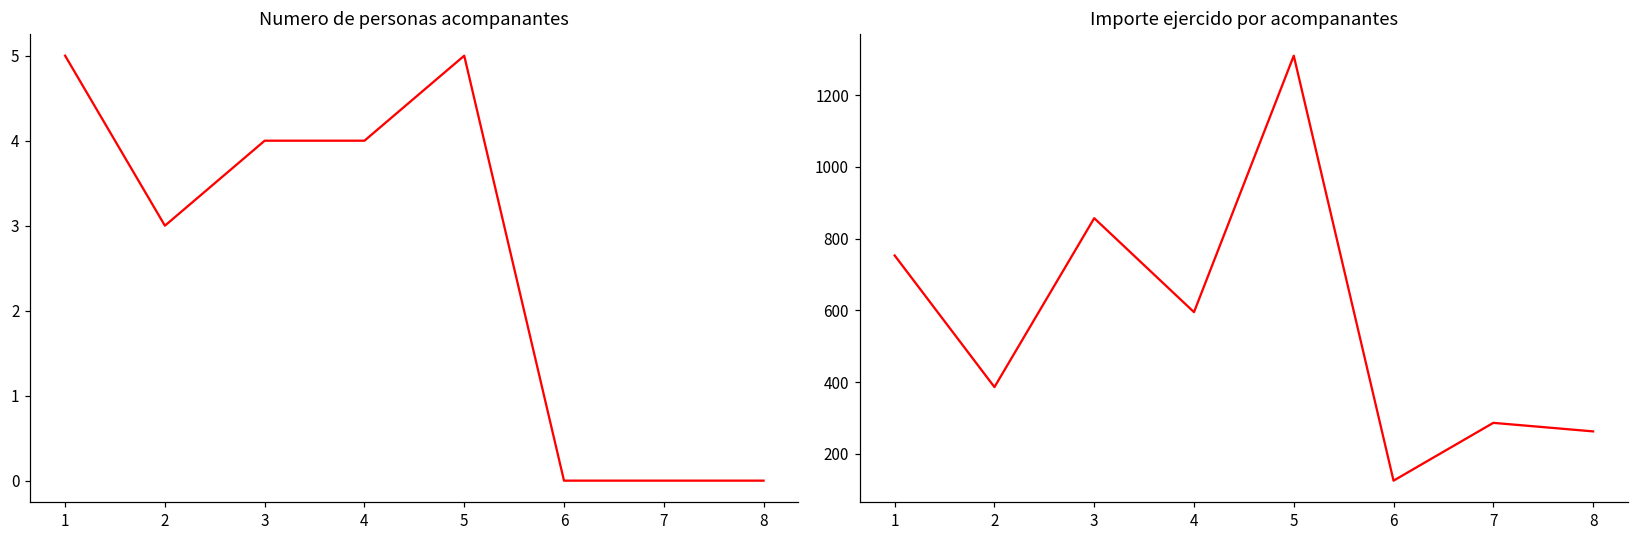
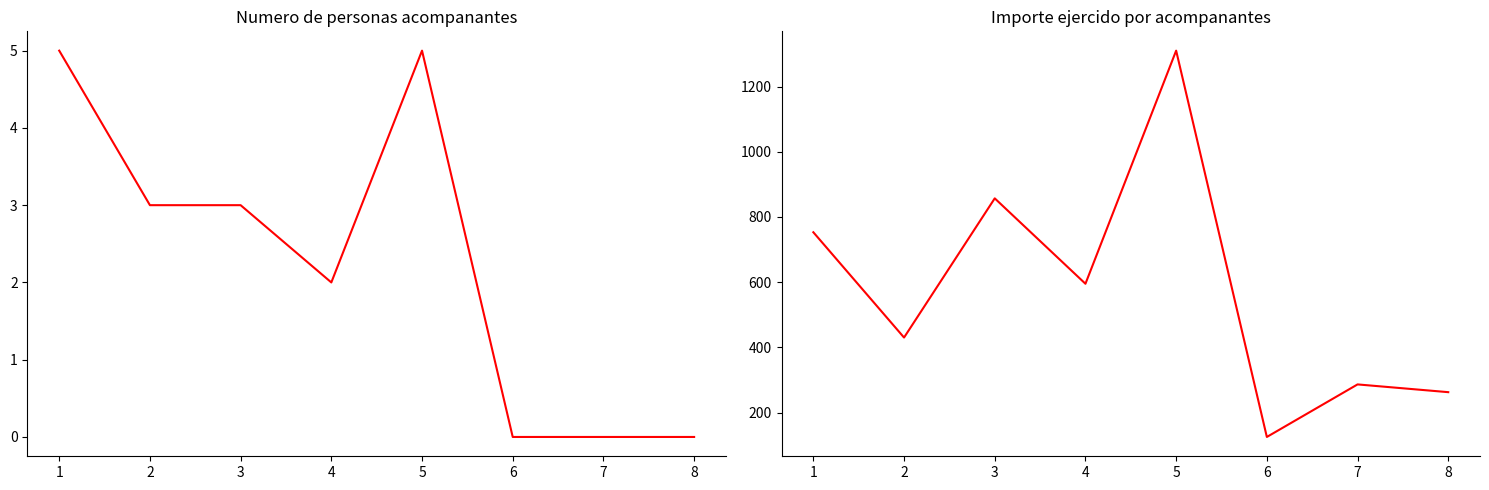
  {
    "Numero de personas acompanantes": {
      "1": 5,
      "2": 3,
-     "3": 4,
-     "4": 4,
+     "3": 3,
+     "4": 2,
      "5": 5,
      "6": 0,
      "7": 0,
      "8": 0
    },
    "Importe ejercido por acompanantes": {
      "1": 750,
-     "2": 390,
+     "2": 430,
      "3": 860,
      "4": 600,
      "5": 1310,
      "6": 130,
      "7": 290,
      "8": 260
    }
  }
